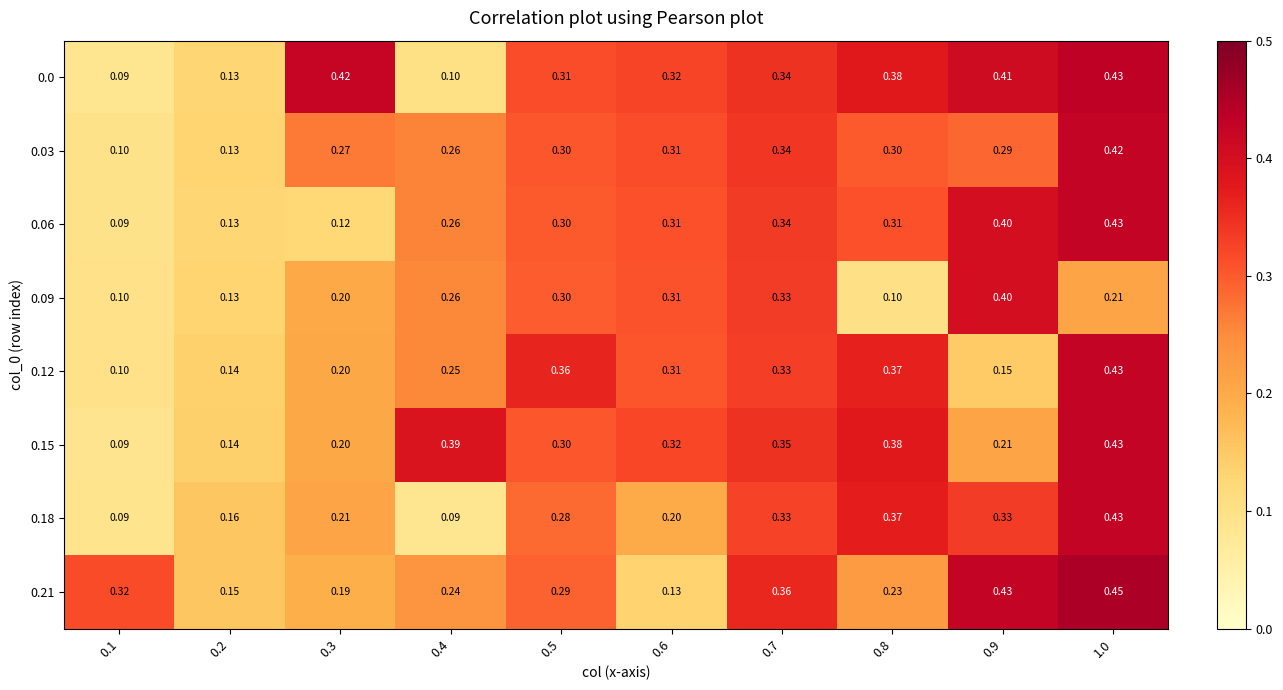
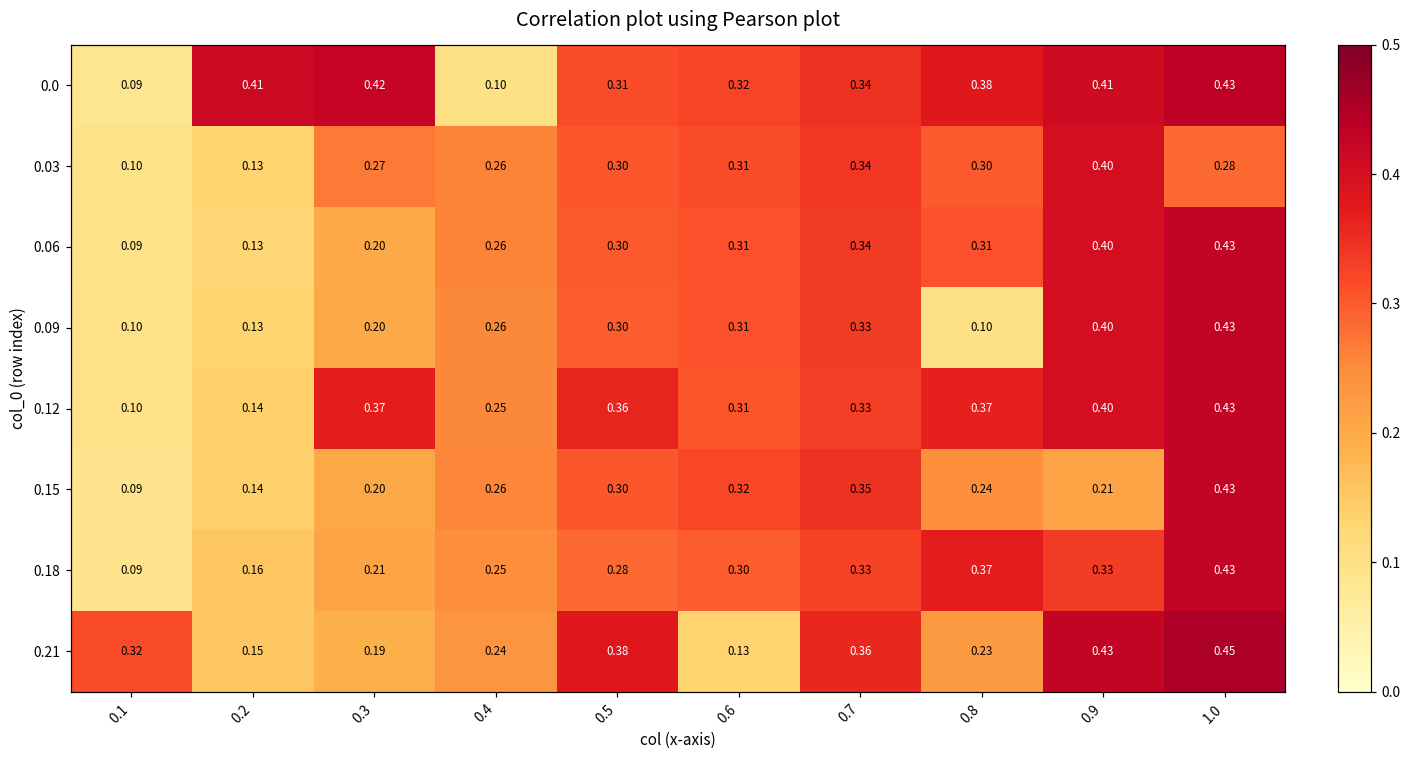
  {
    "0.0": {
      "0.1": 0.09,
-     "0.2": 0.13,
+     "0.2": 0.41,
      "0.3": 0.42,
      "0.4": 0.10,
      "0.5": 0.31,
      "0.6": 0.32,
      "0.7": 0.34,
      "0.8": 0.38,
      "0.9": 0.41,
      "1.0": 0.43
    },
    "0.03": {
      "0.1": 0.10,
      "0.2": 0.13,
      "0.3": 0.27,
      "0.4": 0.26,
      "0.5": 0.30,
      "0.6": 0.31,
      "0.7": 0.34,
      "0.8": 0.30,
-     "0.9": 0.29,
-     "1.0": 0.42
+     "0.9": 0.40,
+     "1.0": 0.28
    },
    "0.06": {
      "0.1": 0.09,
      "0.2": 0.13,
-     "0.3": 0.12,
+     "0.3": 0.20,
      "0.4": 0.26,
      "0.5": 0.30,
      "0.6": 0.31,
      "0.7": 0.34,
      "0.8": 0.31,
      "0.9": 0.40,
      "1.0": 0.43
    },
    "0.09": {
      "0.1": 0.10,
      "0.2": 0.13,
      "0.3": 0.20,
      "0.4": 0.26,
      "0.5": 0.30,
      "0.6": 0.31,
      "0.7": 0.33,
      "0.8": 0.10,
      "0.9": 0.40,
-     "1.0": 0.21
+     "1.0": 0.43
    },
    "0.12": {
      "0.1": 0.10,
      "0.2": 0.14,
-     "0.3": 0.20,
+     "0.3": 0.37,
      "0.4": 0.25,
      "0.5": 0.36,
      "0.6": 0.31,
      "0.7": 0.33,
      "0.8": 0.37,
-     "0.9": 0.15,
+     "0.9": 0.40,
      "1.0": 0.43
    },
    "0.15": {
      "0.1": 0.09,
      "0.2": 0.14,
      "0.3": 0.20,
-     "0.4": 0.39,
+     "0.4": 0.26,
      "0.5": 0.30,
      "0.6": 0.32,
      "0.7": 0.35,
-     "0.8": 0.38,
+     "0.8": 0.24,
      "0.9": 0.21,
      "1.0": 0.43
    },
    "0.18": {
      "0.1": 0.09,
      "0.2": 0.16,
      "0.3": 0.21,
-     "0.4": 0.09,
+     "0.4": 0.25,
      "0.5": 0.28,
-     "0.6": 0.20,
+     "0.6": 0.30,
      "0.7": 0.33,
      "0.8": 0.37,
      "0.9": 0.33,
      "1.0": 0.43
    },
    "0.21": {
      "0.1": 0.32,
      "0.2": 0.15,
      "0.3": 0.19,
      "0.4": 0.24,
-     "0.5": 0.29,
+     "0.5": 0.38,
      "0.6": 0.13,
      "0.7": 0.36,
      "0.8": 0.23,
      "0.9": 0.43,
      "1.0": 0.45
    }
  }
